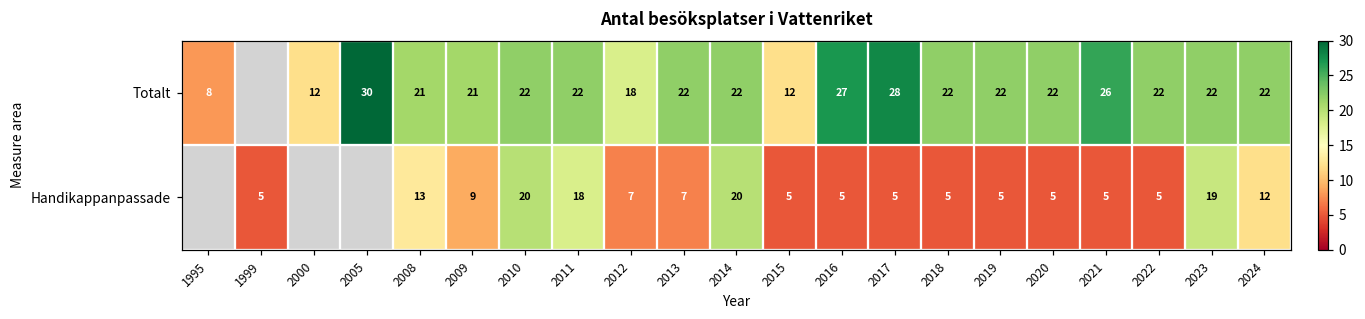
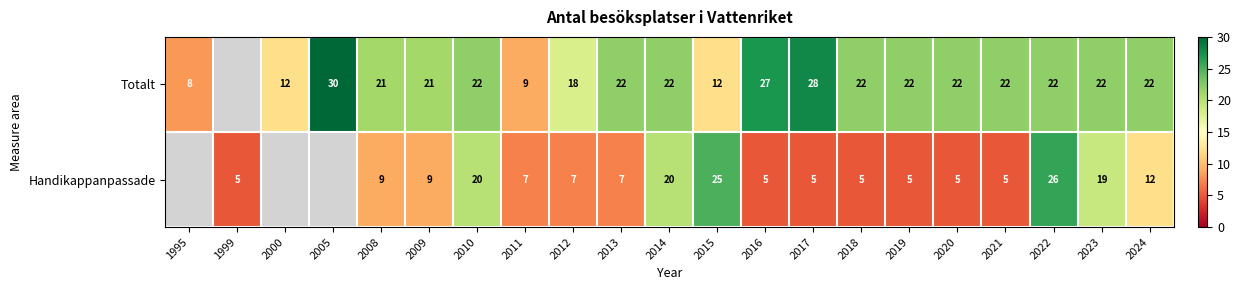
  {
    "Totalt": {
      "1995": 8,
      "2000": 12,
      "2005": 30,
      "2008": 21,
      "2009": 21,
      "2010": 22,
-     "2011": 22,
+     "2011": 9,
      "2012": 18,
      "2013": 22,
      "2014": 22,
      "2015": 12,
      "2016": 27,
      "2017": 28,
      "2018": 22,
      "2019": 22,
      "2020": 22,
-     "2021": 26,
+     "2021": 22,
      "2022": 22,
      "2023": 22,
      "2024": 22
    },
    "Handikappanpassade": {
      "1999": 5,
-     "2008": 13,
+     "2008": 9,
      "2009": 9,
      "2010": 20,
-     "2011": 18,
+     "2011": 7,
      "2012": 7,
      "2013": 7,
      "2014": 20,
-     "2015": 5,
+     "2015": 25,
      "2016": 5,
      "2017": 5,
      "2018": 5,
      "2019": 5,
      "2020": 5,
      "2021": 5,
-     "2022": 5,
+     "2022": 26,
      "2023": 19,
      "2024": 12
    }
  }
